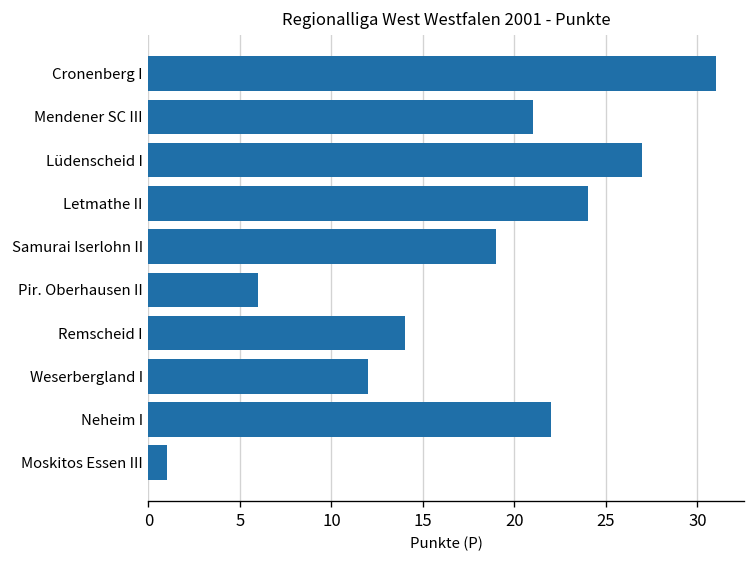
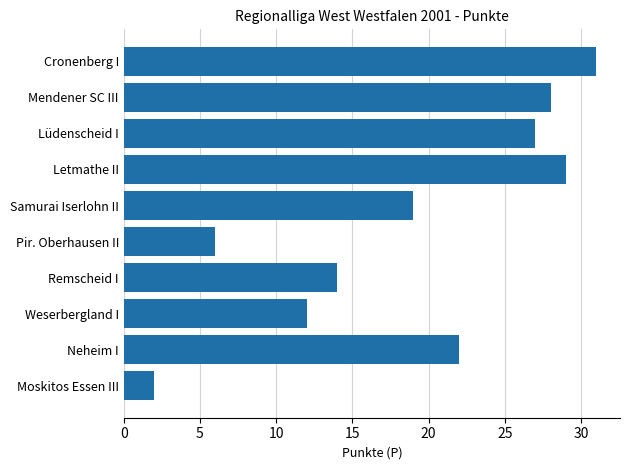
  {
    "Cronenberg I": 31,
-   "Mendener SC III": 21,
+   "Mendener SC III": 28,
    "Lüdenscheid I": 27,
-   "Letmathe II": 24,
+   "Letmathe II": 29,
    "Samurai Iserlohn II": 19,
    "Pir. Oberhausen II": 6,
    "Remscheid I": 14,
    "Weserbergland I": 12,
    "Neheim I": 22,
-   "Moskitos Essen III": 1
+   "Moskitos Essen III": 2
  }
